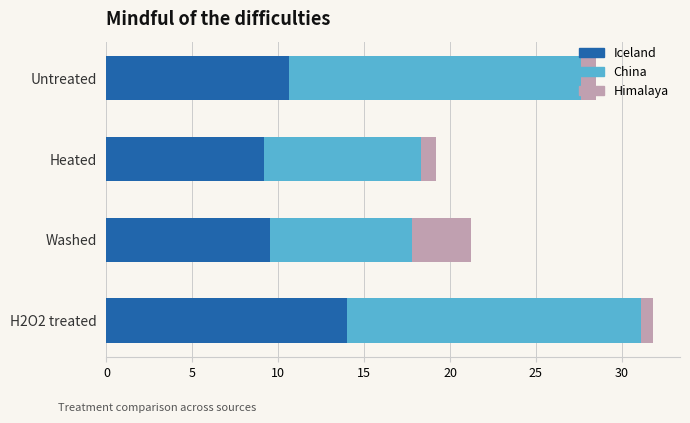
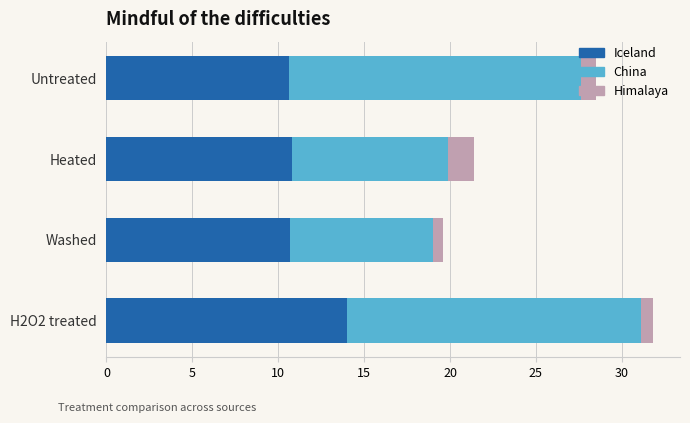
  {
    "Iceland": {
      "Untreated": 10.6,
-     "Heated": 9.2,
-     "Washed": 9.5,
+     "Heated": 10.8,
+     "Washed": 10.7,
      "H2O2 treated": 14.0
    },
    "China": {
      "Untreated": 17.0,
      "Heated": 9.1,
      "Washed": 8.3,
      "H2O2 treated": 17.1
    },
    "Himalaya": {
      "Untreated": 0.9,
-     "Heated": 0.9,
-     "Washed": 3.4,
+     "Heated": 1.5,
+     "Washed": 0.6,
      "H2O2 treated": 0.7
    }
  }
